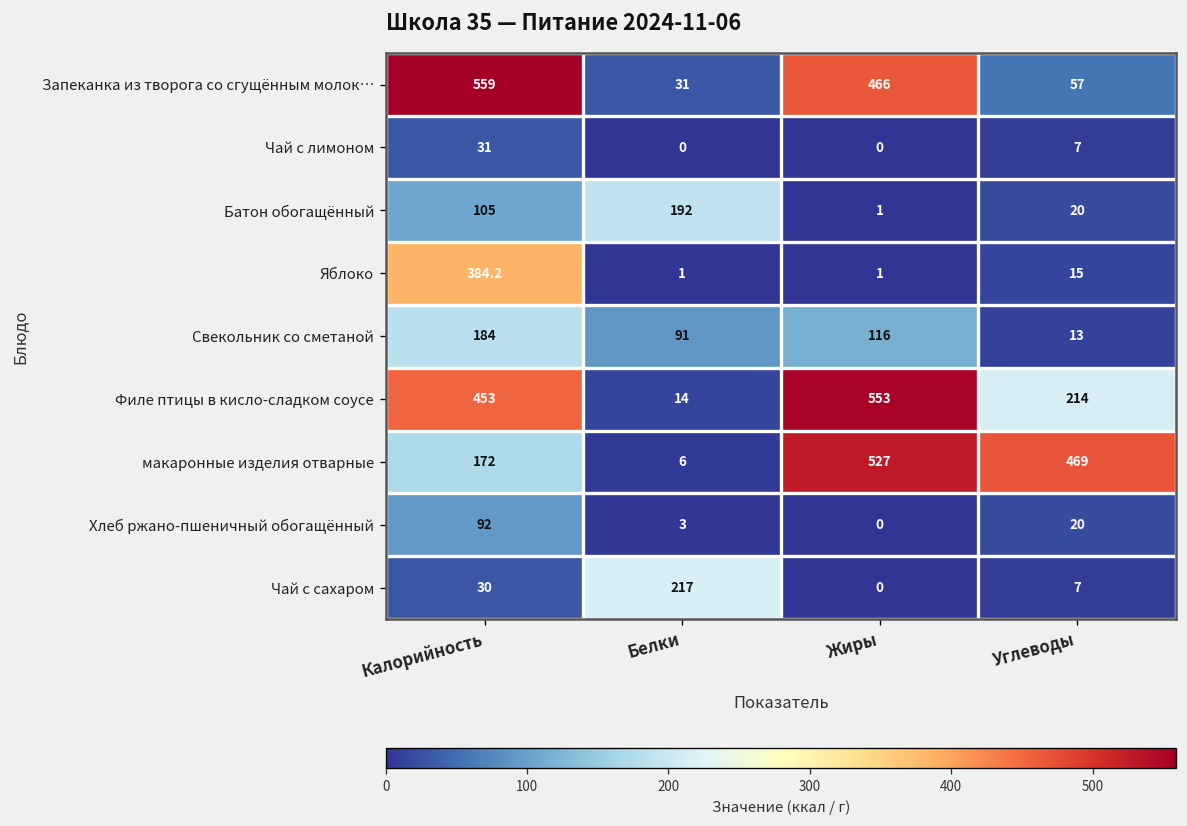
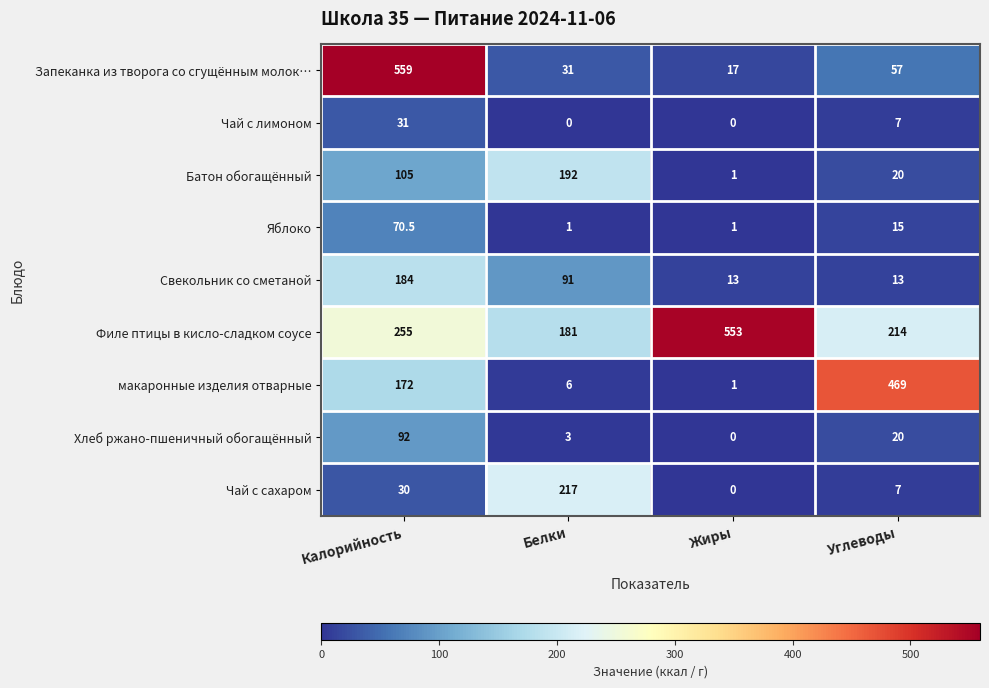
  {
    "Запеканка из творога со сгущённым молок…": {
      "Калорийность": 559,
      "Белки": 31,
-     "Жиры": 466,
+     "Жиры": 17,
      "Углеводы": 57
    },
    "Чай с лимоном": {
      "Калорийность": 31,
      "Белки": 0,
      "Жиры": 0,
      "Углеводы": 7
    },
    "Батон обогащённый": {
      "Калорийность": 105,
      "Белки": 192,
      "Жиры": 1,
      "Углеводы": 20
    },
    "Яблоко": {
-     "Калорийность": 384.2,
+     "Калорийность": 70.5,
      "Белки": 1,
      "Жиры": 1,
      "Углеводы": 15
    },
    "Свекольник со сметаной": {
      "Калорийность": 184,
      "Белки": 91,
-     "Жиры": 116,
+     "Жиры": 13,
      "Углеводы": 13
    },
    "Филе птицы в кисло-сладком соусе": {
-     "Калорийность": 453,
-     "Белки": 14,
+     "Калорийность": 255,
+     "Белки": 181,
      "Жиры": 553,
      "Углеводы": 214
    },
    "макаронные изделия отварные": {
      "Калорийность": 172,
      "Белки": 6,
-     "Жиры": 527,
+     "Жиры": 1,
      "Углеводы": 469
    },
    "Хлеб ржано-пшеничный обогащённый": {
      "Калорийность": 92,
      "Белки": 3,
      "Жиры": 0,
      "Углеводы": 20
    },
    "Чай с сахаром": {
      "Калорийность": 30,
      "Белки": 217,
      "Жиры": 0,
      "Углеводы": 7
    }
  }
